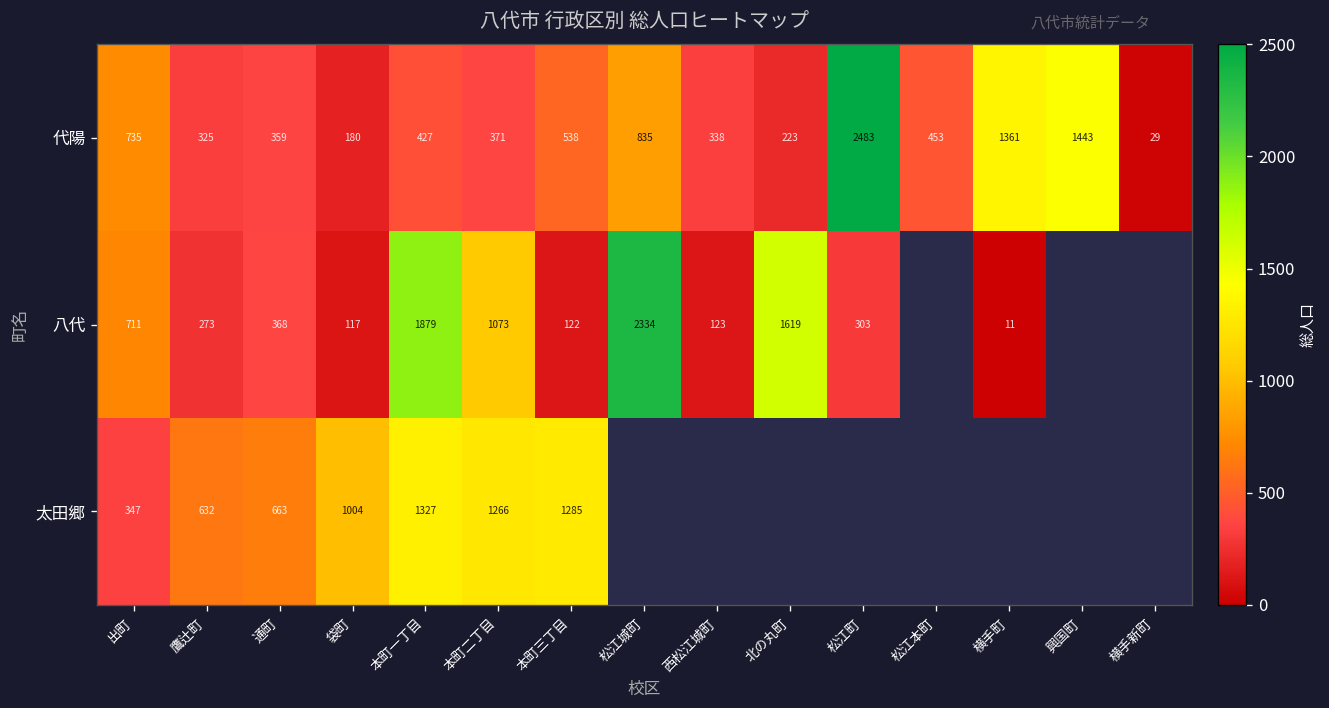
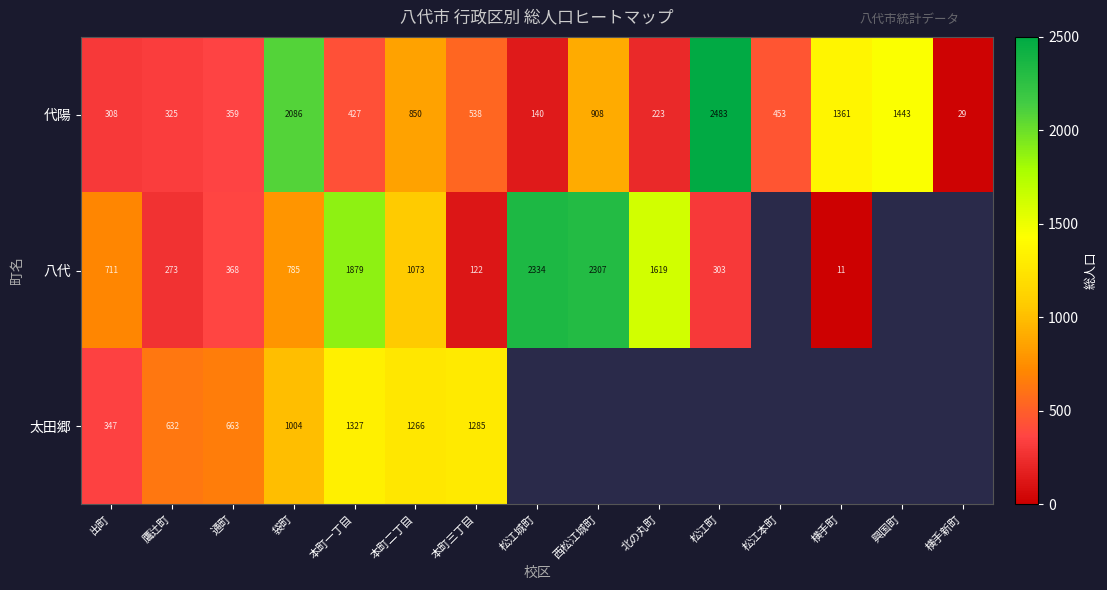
  {
    "代陽": {
-     "出町": 735,
+     "出町": 308,
      "鷹辻町": 325,
      "通町": 359,
-     "袋町": 180,
+     "袋町": 2086,
      "本町一丁目": 427,
-     "本町二丁目": 371,
+     "本町二丁目": 850,
      "本町三丁目": 538,
-     "松江城町": 835,
-     "西松江城町": 338,
+     "松江城町": 140,
+     "西松江城町": 908,
      "北の丸町": 223,
      "松江町": 2483,
      "松江本町": 453,
      "横手町": 1361,
      "興国町": 1443,
      "横手新町": 29
    },
    "八代": {
      "出町": 711,
      "鷹辻町": 273,
      "通町": 368,
-     "袋町": 117,
+     "袋町": 785,
      "本町一丁目": 1879,
      "本町二丁目": 1073,
      "本町三丁目": 122,
      "松江城町": 2334,
-     "西松江城町": 123,
+     "西松江城町": 2307,
      "北の丸町": 1619,
      "松江町": 303,
      "横手町": 11
    },
    "太田郷": {
      "出町": 347,
      "鷹辻町": 632,
      "通町": 663,
      "袋町": 1004,
      "本町一丁目": 1327,
      "本町二丁目": 1266,
      "本町三丁目": 1285
    }
  }
